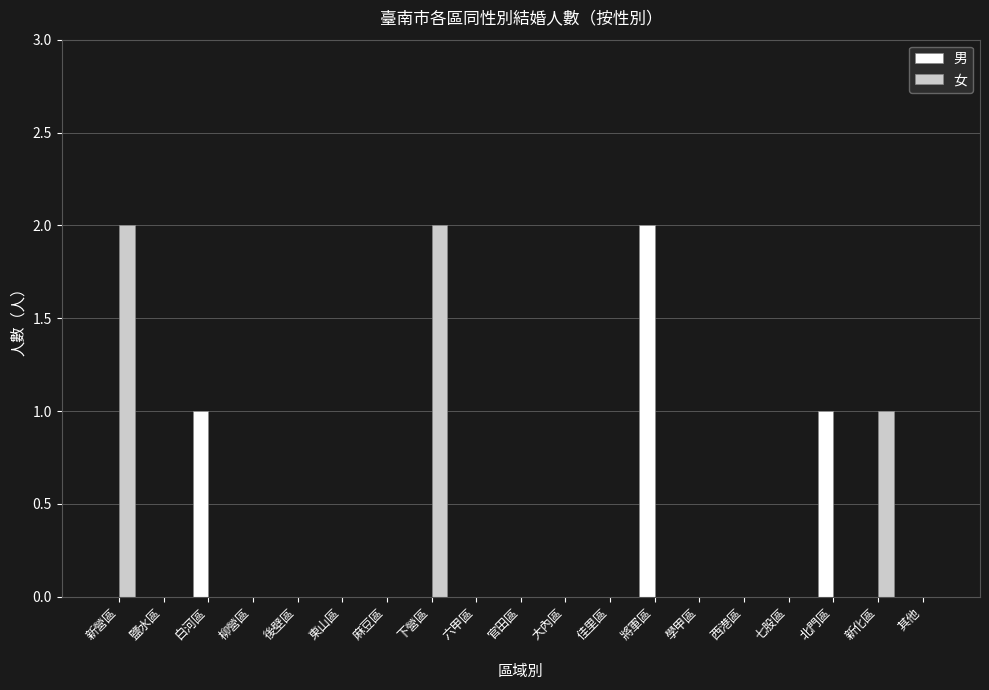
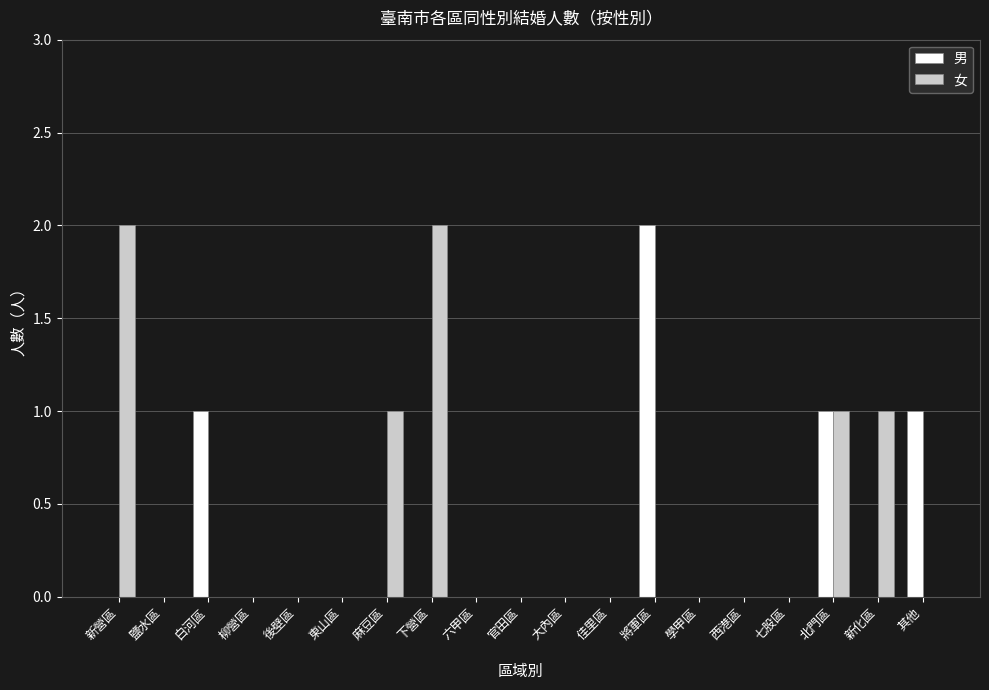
  {
    "男": {
      "新營區": 0,
      "鹽水區": 0,
      "白河區": 1,
      "柳營區": 0,
      "後壁區": 0,
      "東山區": 0,
      "麻豆區": 0,
      "下營區": 0,
      "六甲區": 0,
      "官田區": 0,
      "大內區": 0,
      "佳里區": 0,
      "將軍區": 2,
      "學甲區": 0,
      "西港區": 0,
      "七股區": 0,
      "北門區": 1,
      "新化區": 0,
-     "其他": 0
+     "其他": 1
    },
    "女": {
      "新營區": 2,
      "鹽水區": 0,
      "白河區": 0,
      "柳營區": 0,
      "後壁區": 0,
      "東山區": 0,
-     "麻豆區": 0,
+     "麻豆區": 1,
      "下營區": 2,
      "六甲區": 0,
      "官田區": 0,
      "大內區": 0,
      "佳里區": 0,
      "將軍區": 0,
      "學甲區": 0,
      "西港區": 0,
      "七股區": 0,
-     "北門區": 0,
+     "北門區": 1,
      "新化區": 1,
      "其他": 0
    }
  }
